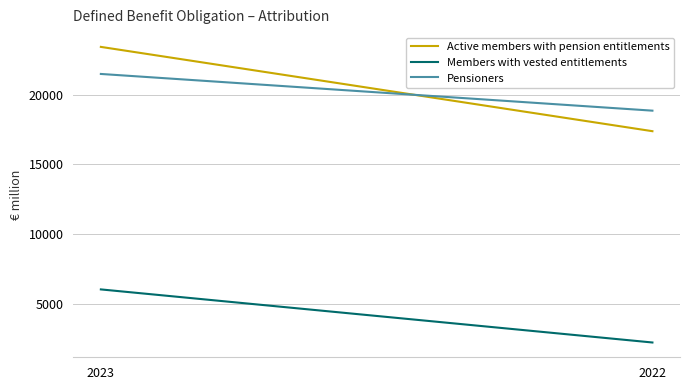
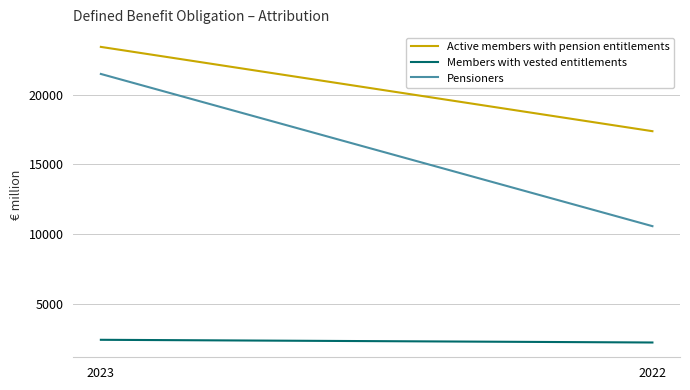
  {
    "Active members with pension entitlements": {
      "2023": 23400,
      "2022": 17400
    },
    "Members with vested entitlements": {
-     "2023": 6100,
+     "2023": 2500,
      "2022": 2300
    },
    "Pensioners": {
      "2023": 21500,
-     "2022": 18800
+     "2022": 10600
    }
  }
